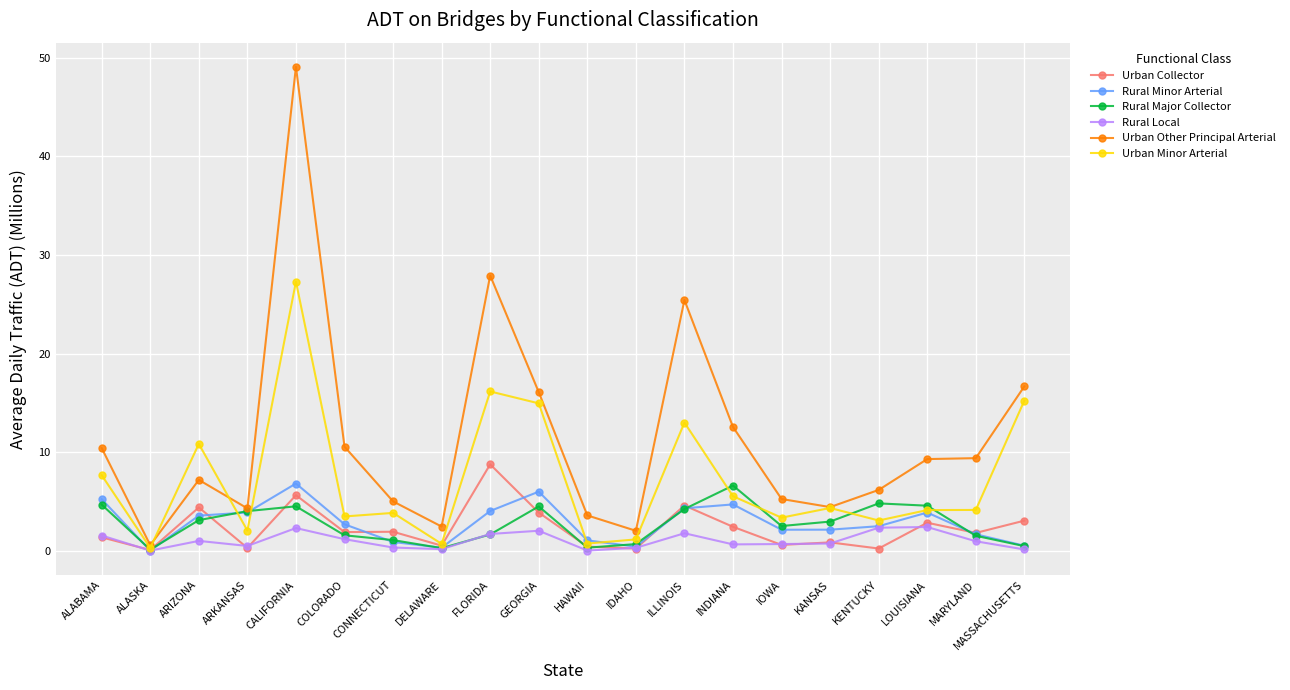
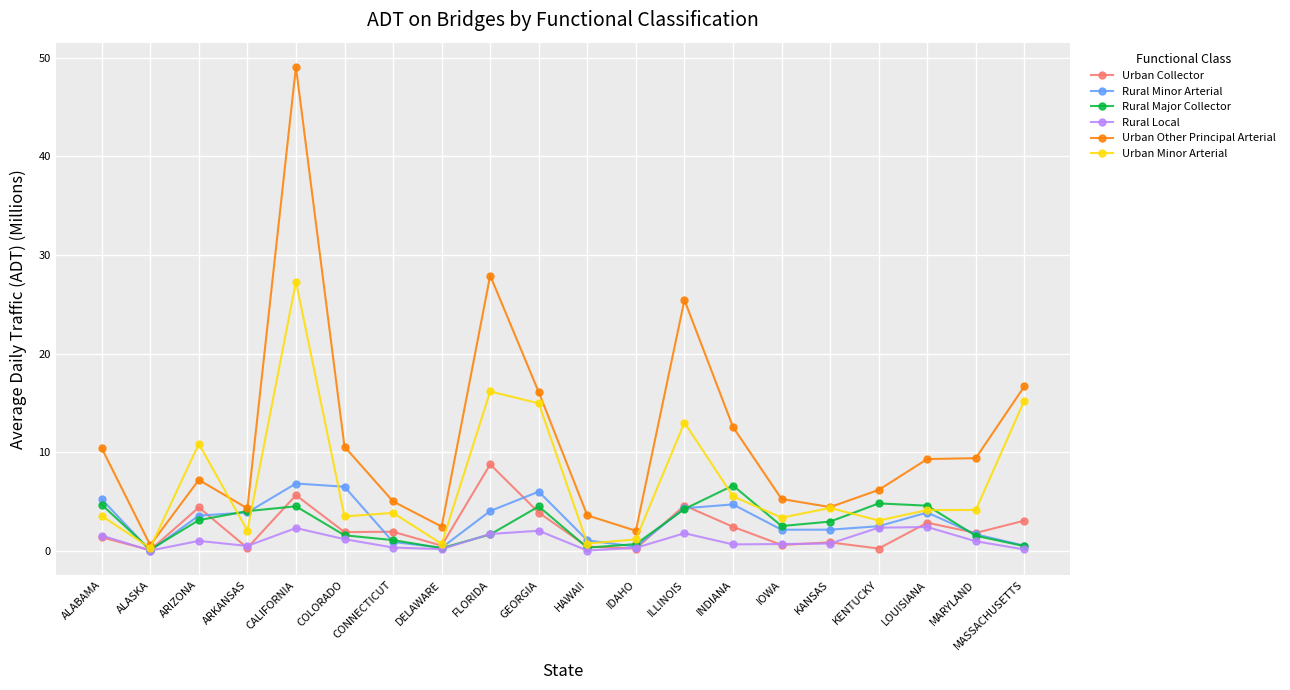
  {
    "Urban Collector": {
      "ARIZONA": 4,
      "CALIFORNIA": 6,
      "COLORADO": 2,
      "CONNECTICUT": 2,
      "FLORIDA": 9,
      "GEORGIA": 4,
      "ILLINOIS": 5,
      "INDIANA": 2,
      "KENTUCKY": 0,
      "LOUISIANA": 3,
      "MASSACHUSETTS": 3
    },
    "Rural Minor Arterial": {
      "ALABAMA": 5,
      "ARIZONA": 4,
      "CALIFORNIA": 7,
-     "COLORADO": 3,
+     "COLORADO": 7,
      "FLORIDA": 4,
      "GEORGIA": 6,
      "HAWAII": 1,
      "INDIANA": 5,
      "IOWA": 2,
      "KANSAS": 2
    },
    "Rural Major Collector": {
      "ALABAMA": 5,
      "ARIZONA": 3,
      "CALIFORNIA": 5,
      "COLORADO": 2,
      "GEORGIA": 5,
      "IDAHO": 1,
      "INDIANA": 7,
      "IOWA": 3,
      "KANSAS": 3,
      "KENTUCKY": 5,
      "LOUISIANA": 5
    },
    "Rural Local": {
      "ARIZONA": 1,
      "CALIFORNIA": 2,
      "COLORADO": 1,
      "CONNECTICUT": 0,
      "GEORGIA": 2,
      "HAWAII": 0,
      "ILLINOIS": 2,
      "INDIANA": 1,
      "LOUISIANA": 2,
      "MARYLAND": 1,
      "MASSACHUSETTS": 0
    },
    "Urban Other Principal Arterial": {
      "ALABAMA": 10,
      "ALASKA": 1,
      "ARIZONA": 7,
      "ARKANSAS": 4,
      "CALIFORNIA": 49,
      "COLORADO": 11,
      "CONNECTICUT": 5,
      "DELAWARE": 2,
      "FLORIDA": 28,
      "GEORGIA": 16,
      "HAWAII": 4,
      "IDAHO": 2,
      "ILLINOIS": 25,
      "INDIANA": 13,
      "IOWA": 5,
      "KENTUCKY": 6,
      "LOUISIANA": 9,
      "MARYLAND": 9,
      "MASSACHUSETTS": 17
    },
    "Urban Minor Arterial": {
-     "ALABAMA": 8,
+     "ALABAMA": 4,
      "ARIZONA": 11,
      "ARKANSAS": 2,
      "CALIFORNIA": 27,
      "COLORADO": 4,
      "CONNECTICUT": 4,
      "FLORIDA": 16,
      "GEORGIA": 15,
      "HAWAII": 1,
      "IDAHO": 1,
      "ILLINOIS": 13,
      "INDIANA": 6,
      "IOWA": 3,
      "KENTUCKY": 3,
      "MARYLAND": 4,
      "MASSACHUSETTS": 15
    }
  }
